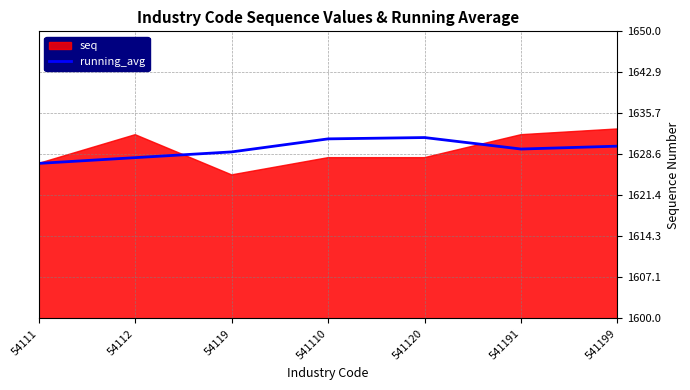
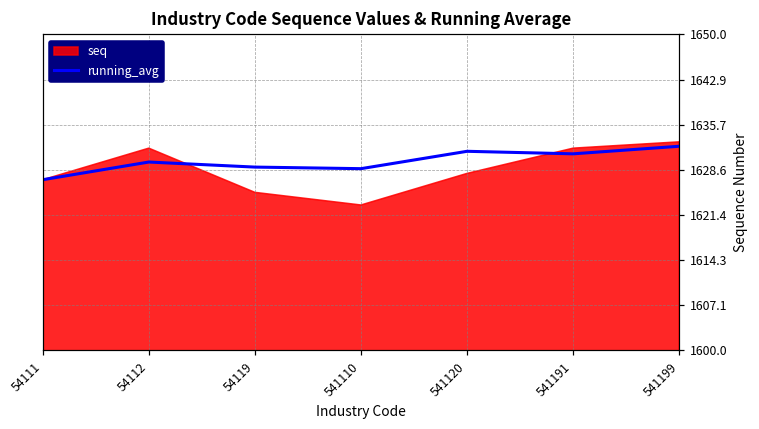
  {
    "running_avg": {
-     "54112": 1628,
+     "54112": 1630,
      "54119": 1629,
-     "541110": 1631,
+     "541110": 1629,
      "541120": 1632,
-     "541191": 1630,
-     "541199": 1630
+     "541191": 1631,
+     "541199": 1632
    },
    "seq": {
      "54112": 1632,
      "54119": 1625,
-     "541110": 1628,
+     "541110": 1623,
      "541120": 1628,
      "541191": 1632,
      "541199": 1633
    }
  }
